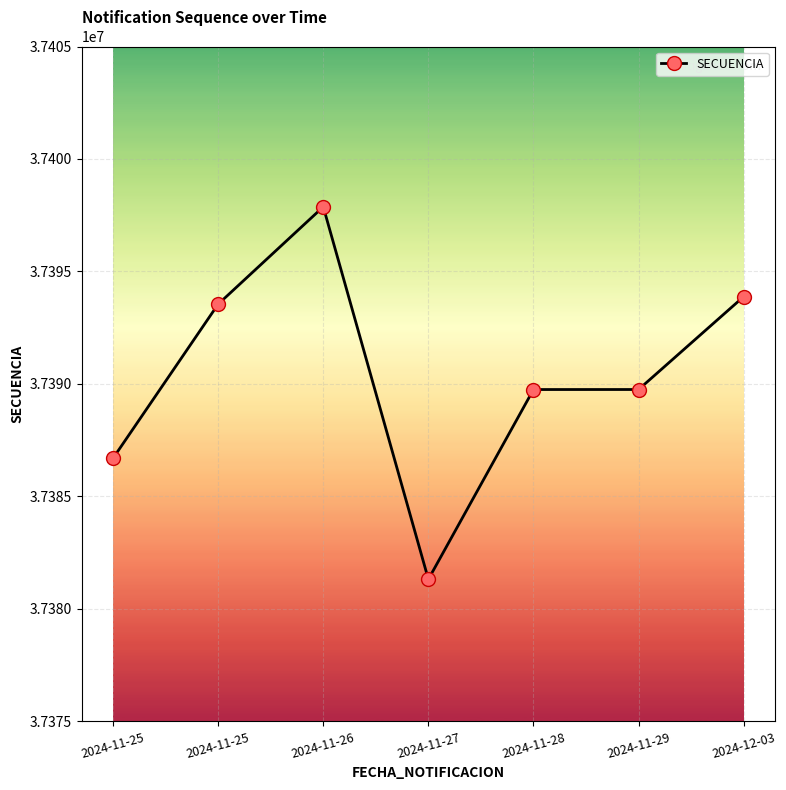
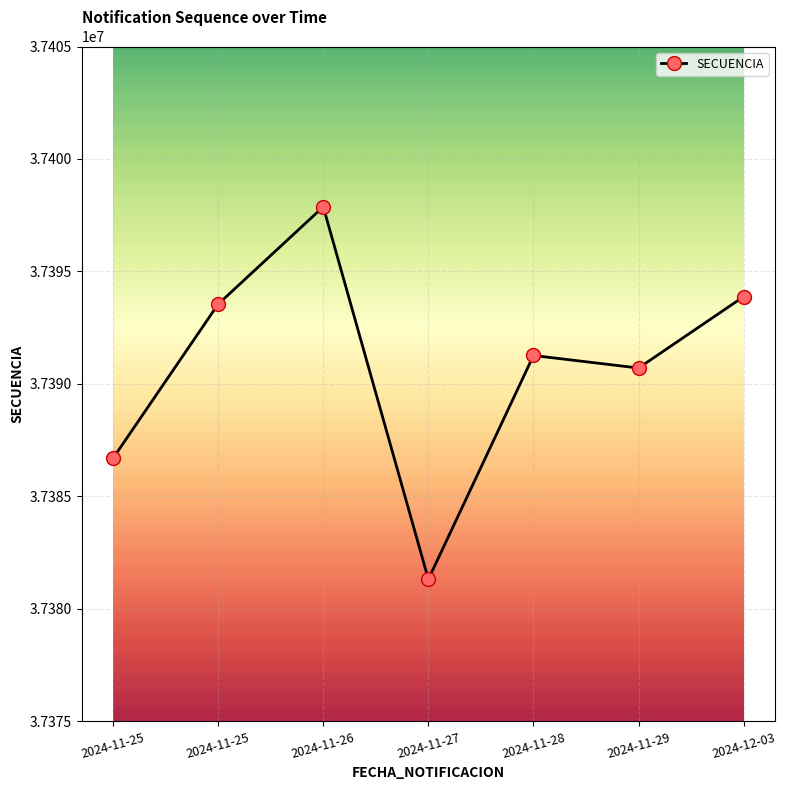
  {
    "2024-11-26": 37397900,
    "2024-11-27": 37381300,
-   "2024-11-28": 37389800,
-   "2024-11-29": 37389800,
+   "2024-11-28": 37391300,
+   "2024-11-29": 37390700,
    "2024-12-03": 37393900
  }
